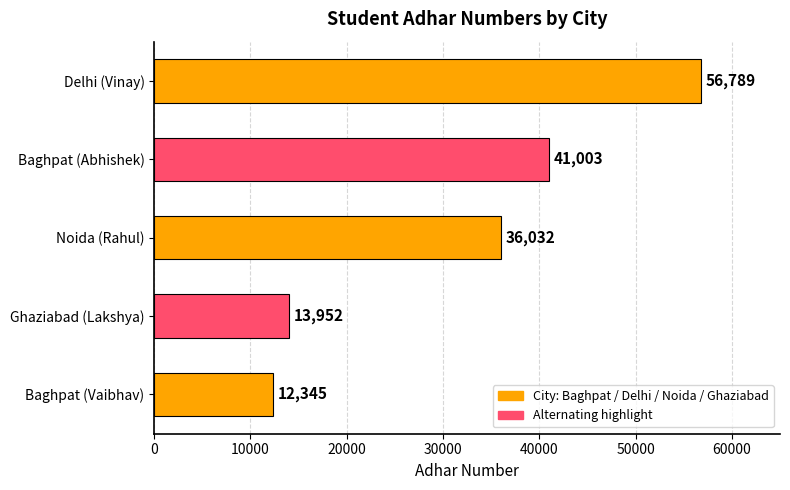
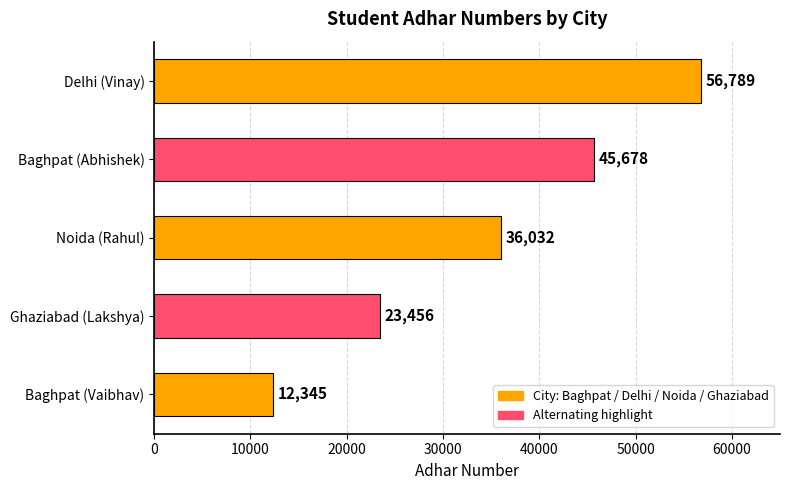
  {
    "Delhi (Vinay)": "56,789",
-   "Baghpat (Abhishek)": "41,003",
+   "Baghpat (Abhishek)": "45,678",
    "Noida (Rahul)": "36,032",
-   "Ghaziabad (Lakshya)": "13,952",
+   "Ghaziabad (Lakshya)": "23,456",
    "Baghpat (Vaibhav)": "12,345"
  }
